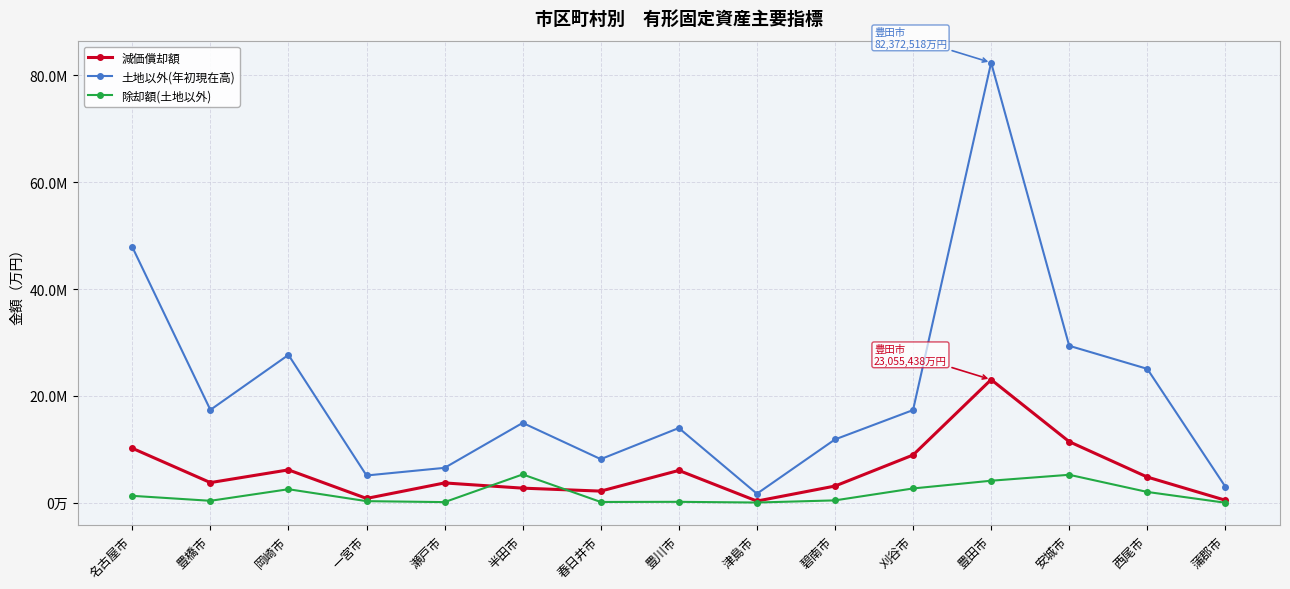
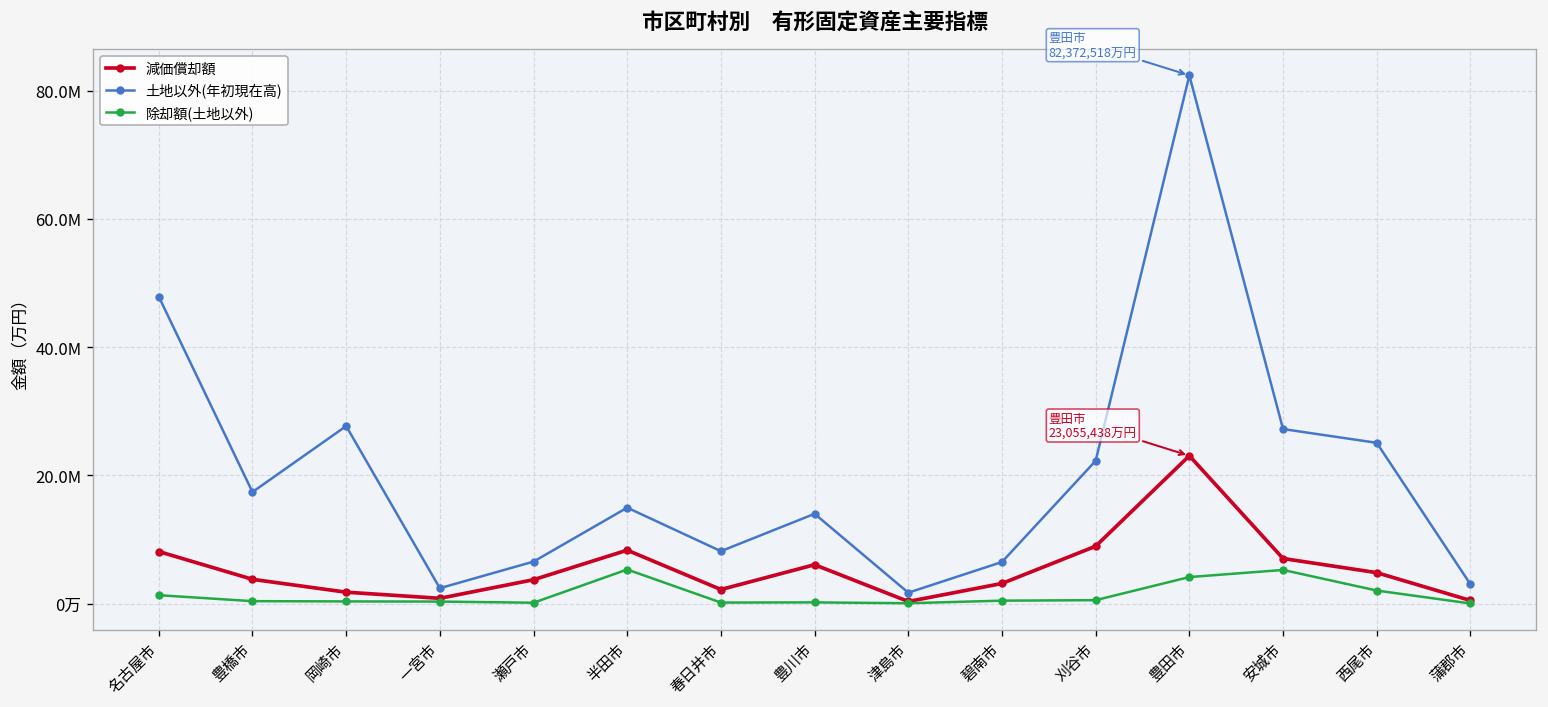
  {
    "減価償却額": {
-     "名古屋市": 10000000,
+     "名古屋市": 8000000,
      "豊橋市": 4000000,
-     "岡崎市": 6000000,
+     "岡崎市": 2000000,
      "一宮市": 1000000,
      "瀬戸市": 4000000,
-     "半田市": 3000000,
+     "半田市": 8000000,
      "春日井市": 2000000,
      "豊川市": 6000000,
      "碧南市": 3000000,
      "刈谷市": 9000000,
-     "安城市": 11000000,
+     "安城市": 7000000,
      "西尾市": 5000000
    },
    "土地以外(年初現在高)": {
      "名古屋市": 48000000,
      "豊橋市": 17000000,
      "岡崎市": 28000000,
-     "一宮市": 5000000,
+     "一宮市": 2000000,
      "瀬戸市": 7000000,
      "半田市": 15000000,
      "春日井市": 8000000,
      "豊川市": 14000000,
      "津島市": 2000000,
-     "碧南市": 12000000,
-     "刈谷市": 17000000,
-     "安城市": 29000000,
+     "碧南市": 6000000,
+     "刈谷市": 22000000,
+     "安城市": 27000000,
      "西尾市": 25000000,
      "蒲郡市": 3000000
    },
    "除却額(土地以外)": {
      "名古屋市": 1000000,
      "豊橋市": 0,
-     "岡崎市": 3000000,
+     "岡崎市": 0,
      "一宮市": 0,
      "瀬戸市": 0,
      "半田市": 5000000,
      "春日井市": 0,
      "豊川市": 0,
      "碧南市": 0,
-     "刈谷市": 3000000,
+     "刈谷市": 1000000,
      "豊田市": 4000000,
      "安城市": 5000000,
      "西尾市": 2000000
    }
  }
